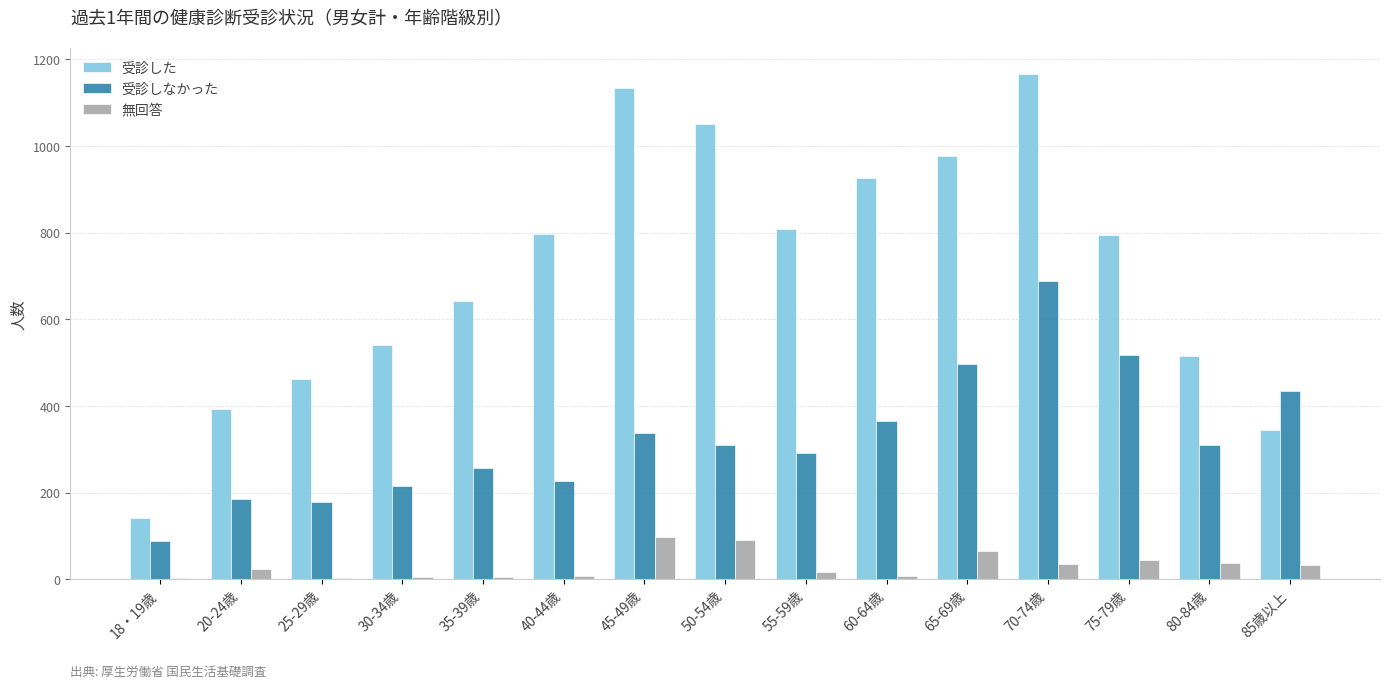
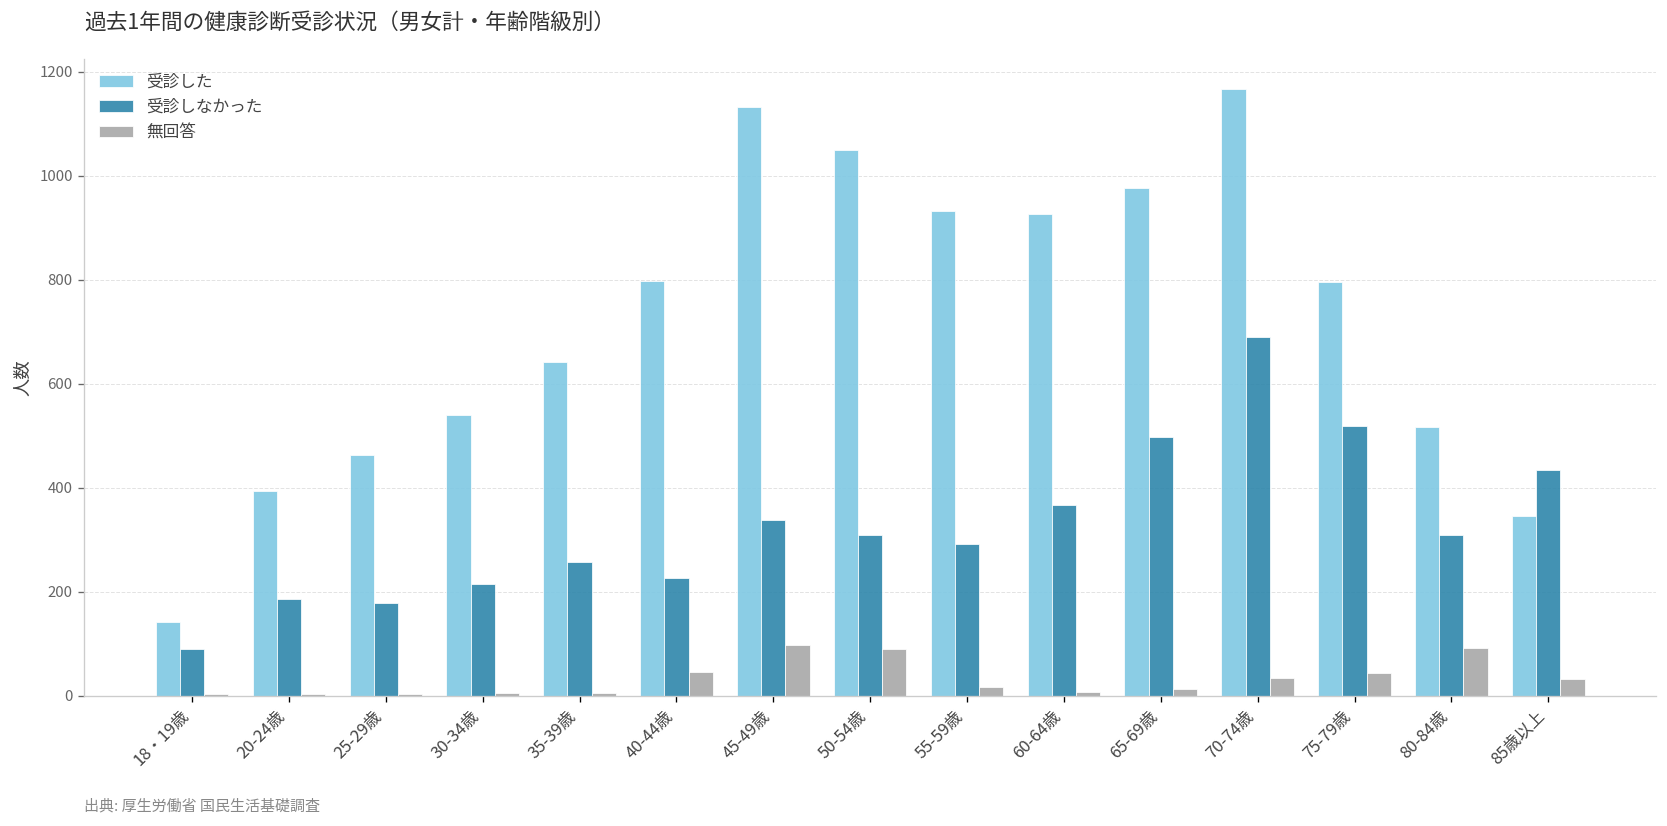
  {
    "受診した": {
      "18・19歳": 140,
      "20-24歳": 390,
      "25-29歳": 460,
      "30-34歳": 540,
      "35-39歳": 640,
      "40-44歳": 800,
      "45-49歳": 1130,
      "50-54歳": 1050,
-     "55-59歳": 810,
+     "55-59歳": 930,
      "60-64歳": 930,
      "65-69歳": 980,
      "70-74歳": 1170,
      "75-79歳": 800,
      "80-84歳": 520,
      "85歳以上": 350
    },
    "受診しなかった": {
      "18・19歳": 90,
      "20-24歳": 190,
      "25-29歳": 180,
      "30-34歳": 220,
      "35-39歳": 260,
      "40-44歳": 230,
      "45-49歳": 340,
      "50-54歳": 310,
      "55-59歳": 290,
      "60-64歳": 370,
      "65-69歳": 500,
      "70-74歳": 690,
      "75-79歳": 520,
      "80-84歳": 310,
      "85歳以上": 440
    },
    "無回答": {
-     "20-24歳": 30,
+     "20-24歳": 0,
      "30-34歳": 10,
-     "40-44歳": 10,
+     "40-44歳": 50,
      "45-49歳": 100,
      "50-54歳": 90,
      "55-59歳": 20,
      "60-64歳": 10,
-     "65-69歳": 70,
+     "65-69歳": 10,
      "70-74歳": 40,
      "75-79歳": 40,
-     "80-84歳": 40,
+     "80-84歳": 90,
      "85歳以上": 30
    }
  }
